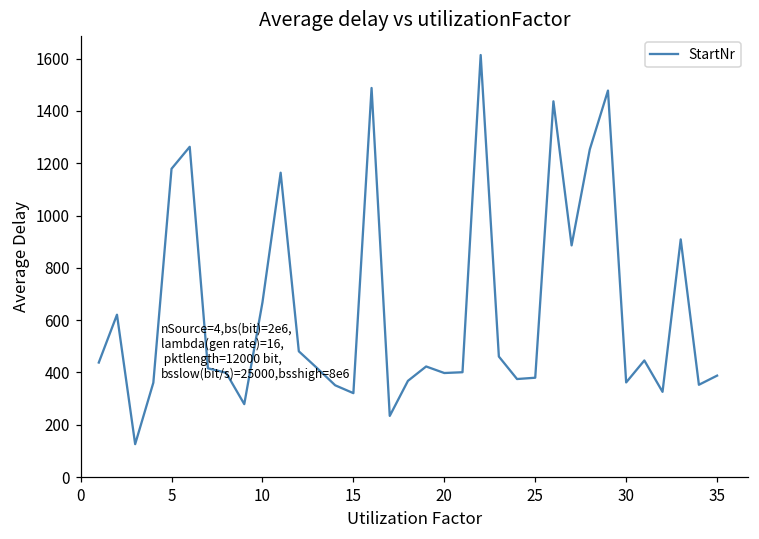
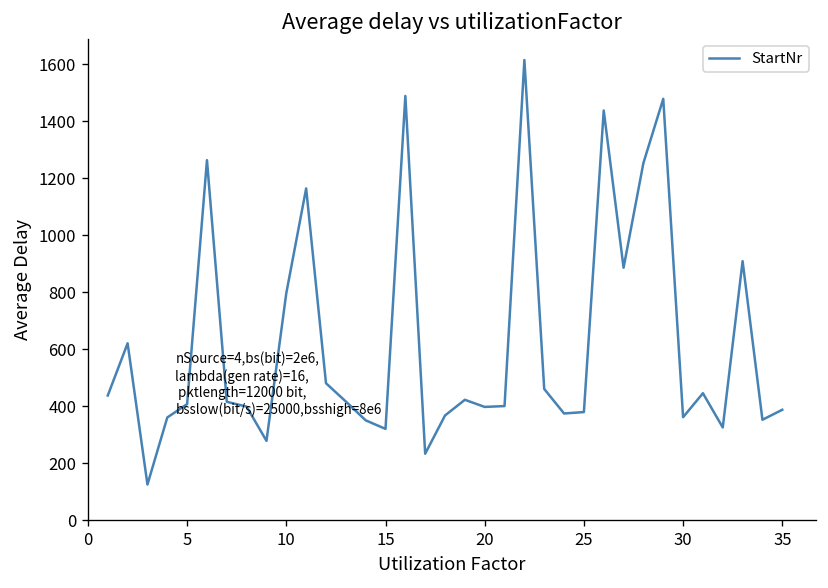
  {
-   "5": 1180,
-   "10": 670,
+   "5": 410,
+   "10": 800,
    "15": 320,
    "20": 400,
    "25": 380,
    "30": 360,
    "35": 390
  }
